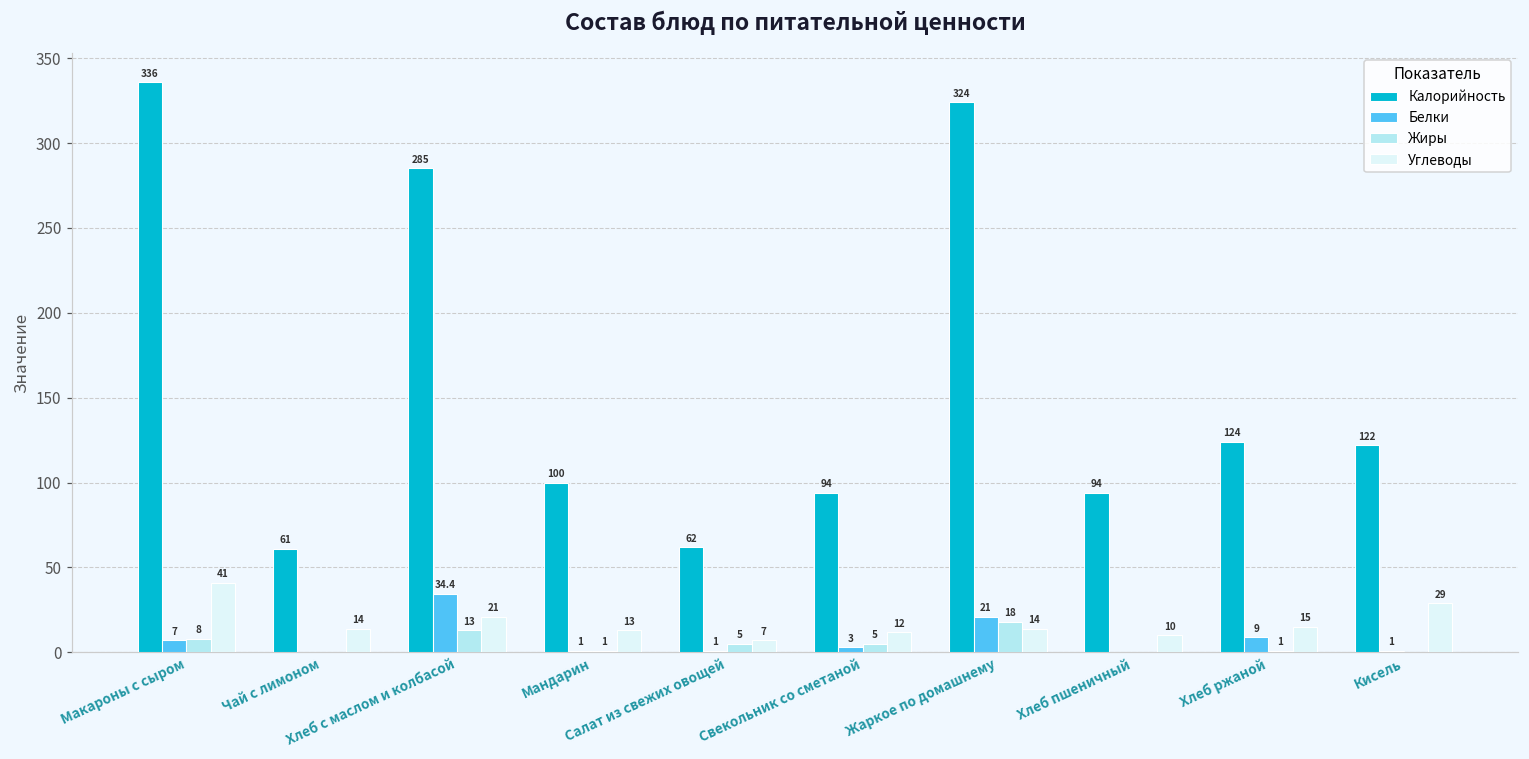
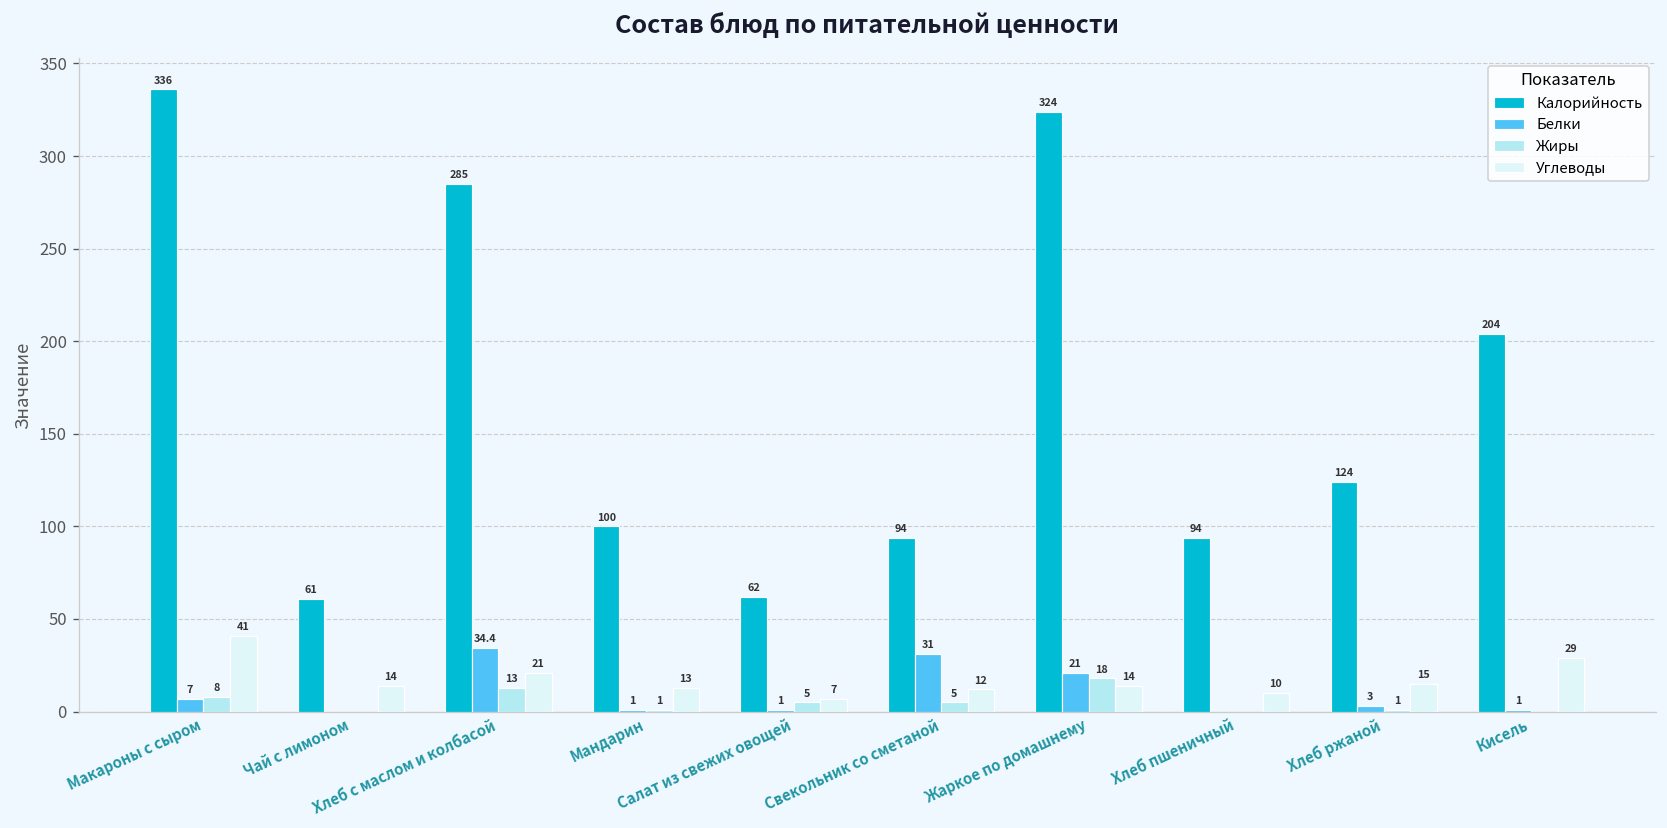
  {
    "Калорийность": {
      "Макароны с сыром": 336,
      "Чай с лимоном": 61,
      "Хлеб с маслом и колбасой": 285,
      "Мандарин": 100,
      "Салат из свежих овощей": 62,
      "Свекольник со сметаной": 94,
      "Жаркое по домашнему": 324,
      "Хлеб пшеничный": 94,
      "Хлеб ржаной": 124,
-     "Кисель": 122
+     "Кисель": 204
    },
    "Белки": {
      "Макароны с сыром": 7,
      "Хлеб с маслом и колбасой": 34.4,
      "Мандарин": 1,
      "Салат из свежих овощей": 1,
-     "Свекольник со сметаной": 3,
+     "Свекольник со сметаной": 31,
      "Жаркое по домашнему": 21,
-     "Хлеб ржаной": 9,
+     "Хлеб ржаной": 3,
      "Кисель": 1
    }
  }
